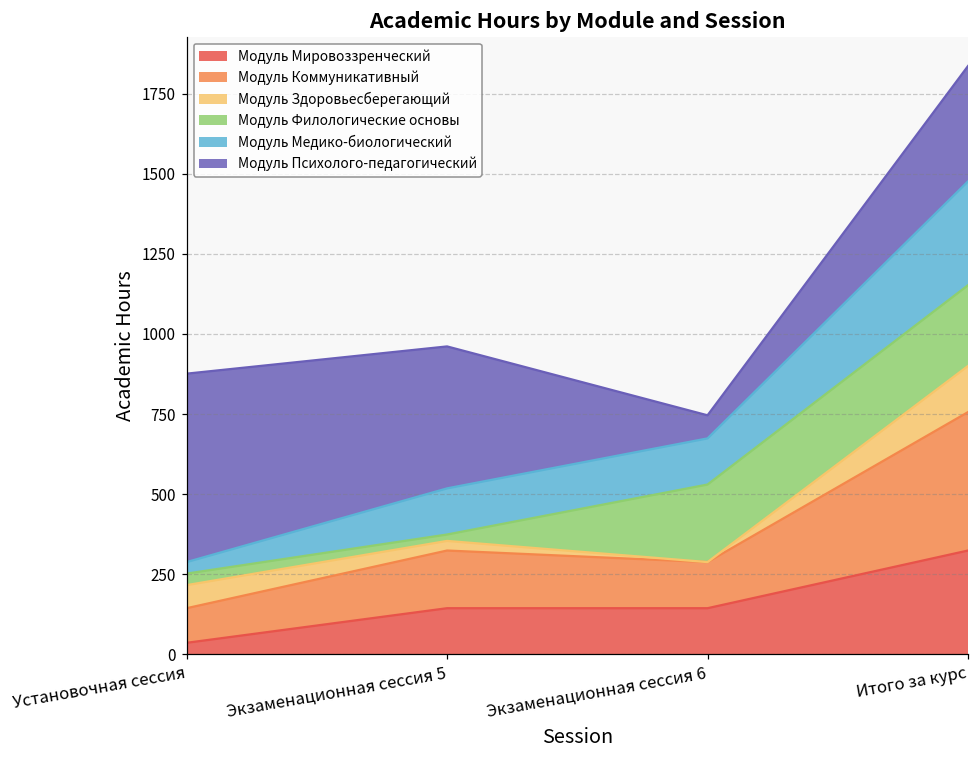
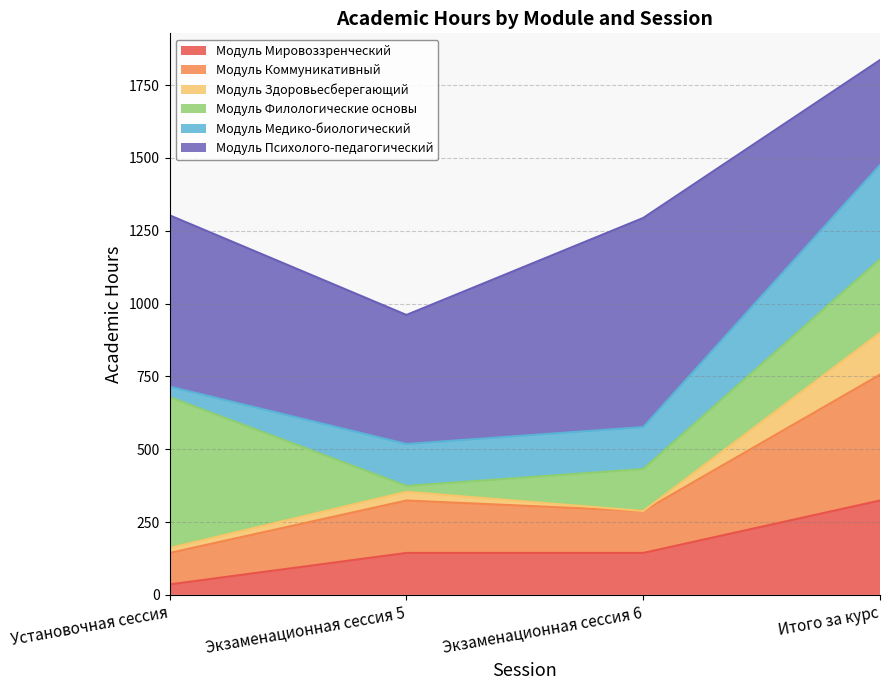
  {
    "Модуль Здоровьесберегающий": {
-     "Установочная сессия": 70,
+     "Установочная сессия": 20,
      "Экзаменационная сессия 5": 30,
      "Итого за курс": 140
    },
    "Модуль Филологические основы": {
-     "Установочная сессия": 40,
+     "Установочная сессия": 520,
      "Экзаменационная сессия 5": 20,
-     "Экзаменационная сессия 6": 240,
+     "Экзаменационная сессия 6": 140,
      "Итого за курс": 250
    },
    "Модуль Медико-биологический": {
      "Установочная сессия": 40,
      "Экзаменационная сессия 5": 140,
      "Экзаменационная сессия 6": 140,
      "Итого за курс": 320
    },
    "Модуль Психолого-педагогический": {
      "Установочная сессия": 590,
      "Экзаменационная сессия 5": 440,
-     "Экзаменационная сессия 6": 70,
+     "Экзаменационная сессия 6": 720,
      "Итого за курс": 360
    }
  }
